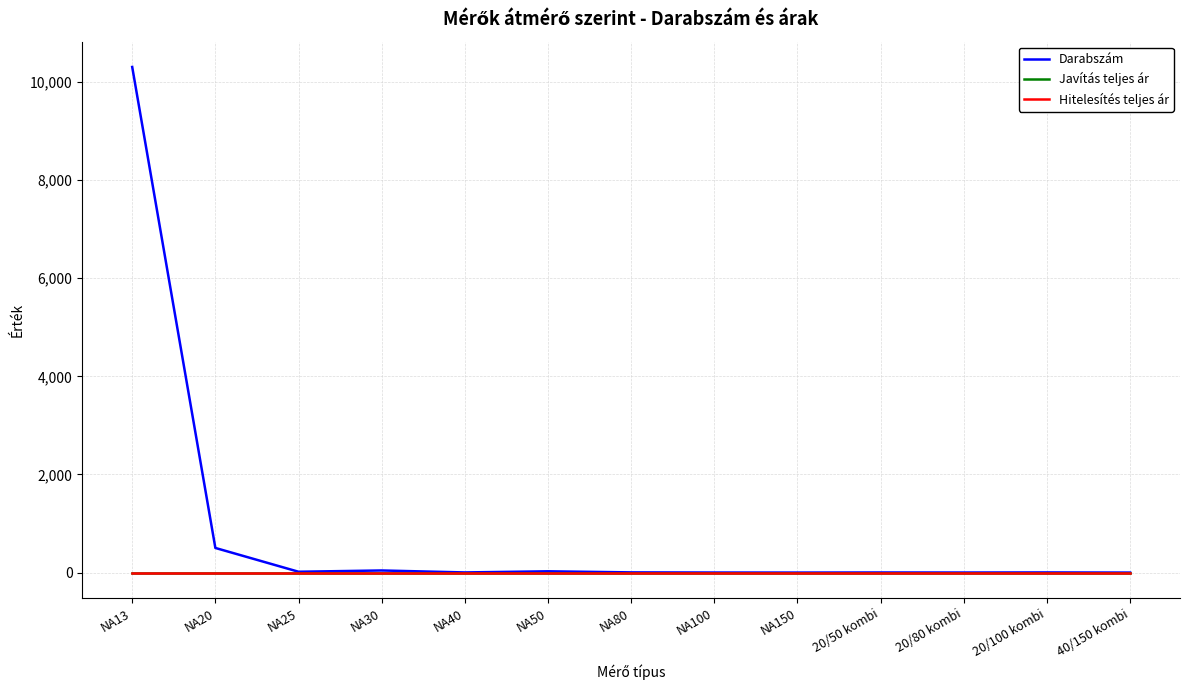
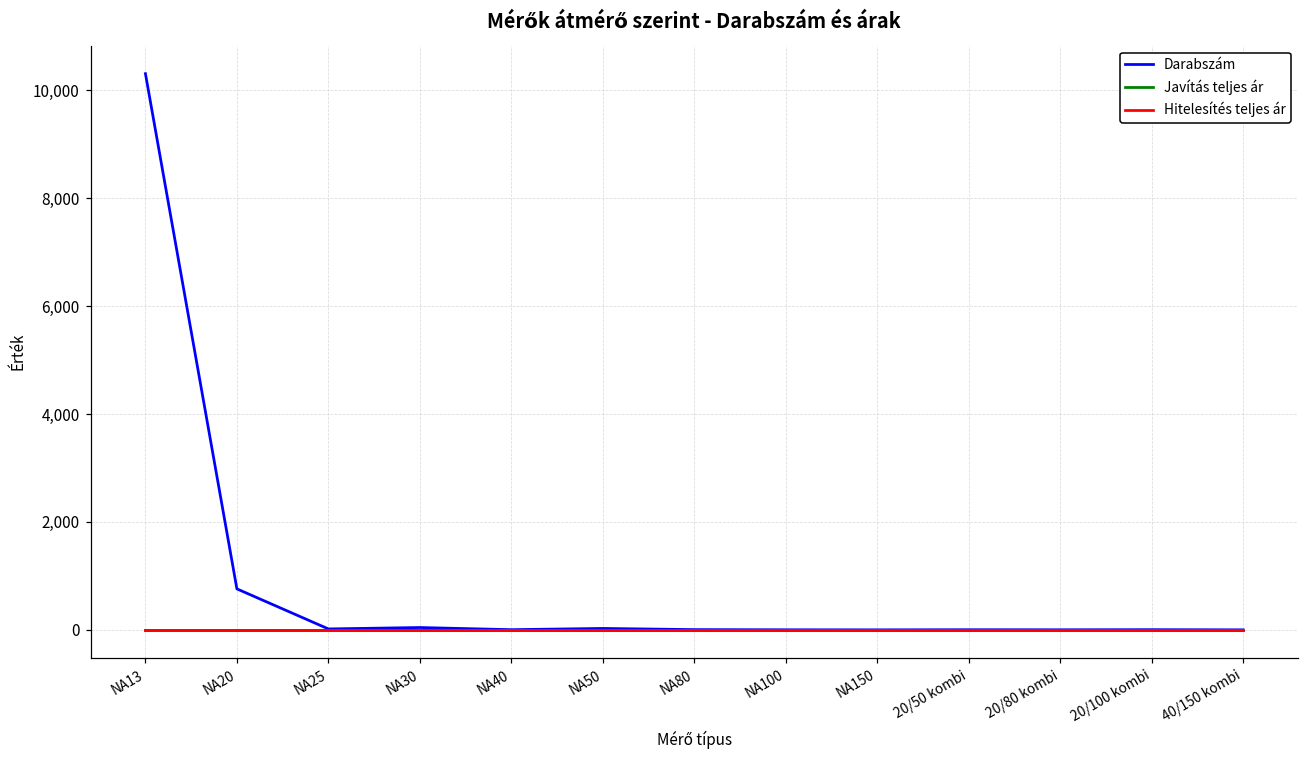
  {
    "Darabszám": {
      "NA13": "10,300",
-     "NA20": "500"
+     "NA20": "800"
    },
    "Hitelesítés teljes ár": {
      "NA13": "0",
      "NA20": "0"
    }
  }
